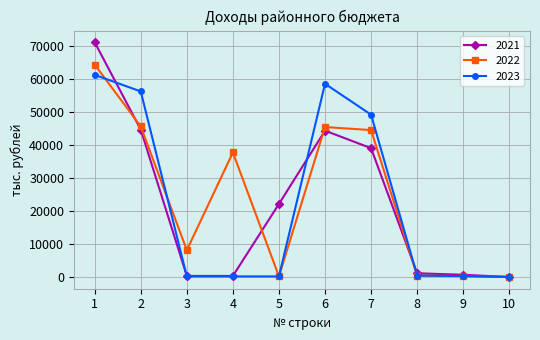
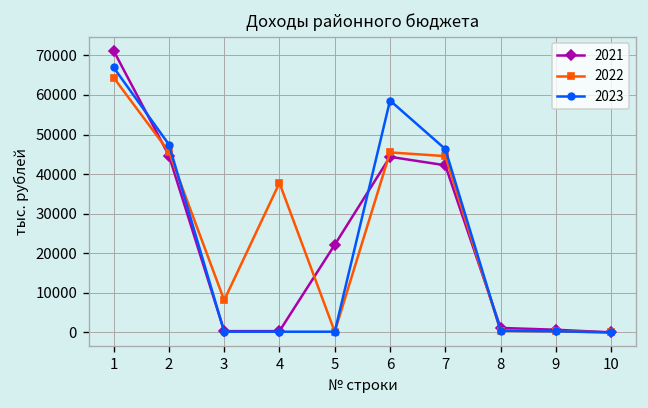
  {
    "2021": {
      "1": 71000,
      "2": 45000,
      "5": 22000,
      "6": 44000,
-     "7": 39000
+     "7": 42000
    },
    "2022": {
      "1": 64000,
      "2": 46000,
      "3": 8000,
      "4": 38000,
      "6": 45000,
      "7": 45000
    },
    "2023": {
-     "1": 61000,
-     "2": 56000,
+     "1": 67000,
+     "2": 47000,
      "6": 59000,
-     "7": 49000
+     "7": 46000
    }
  }
